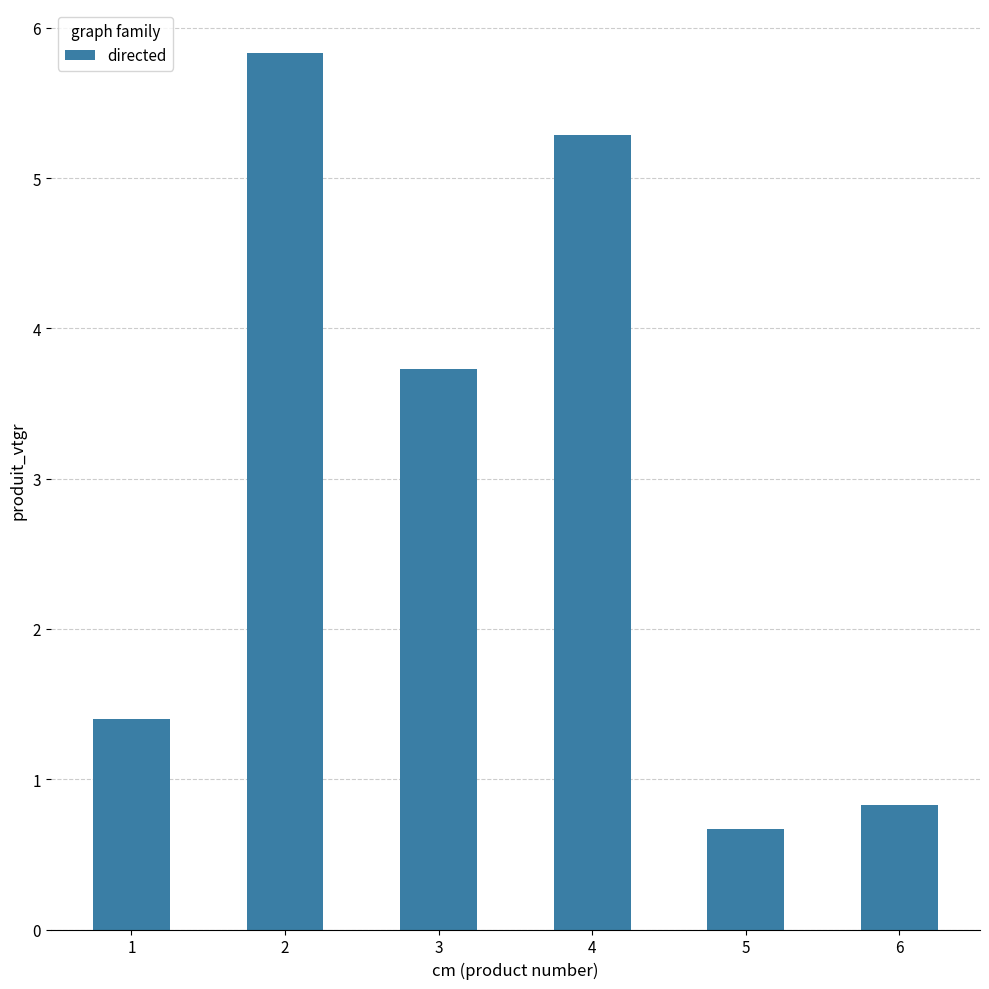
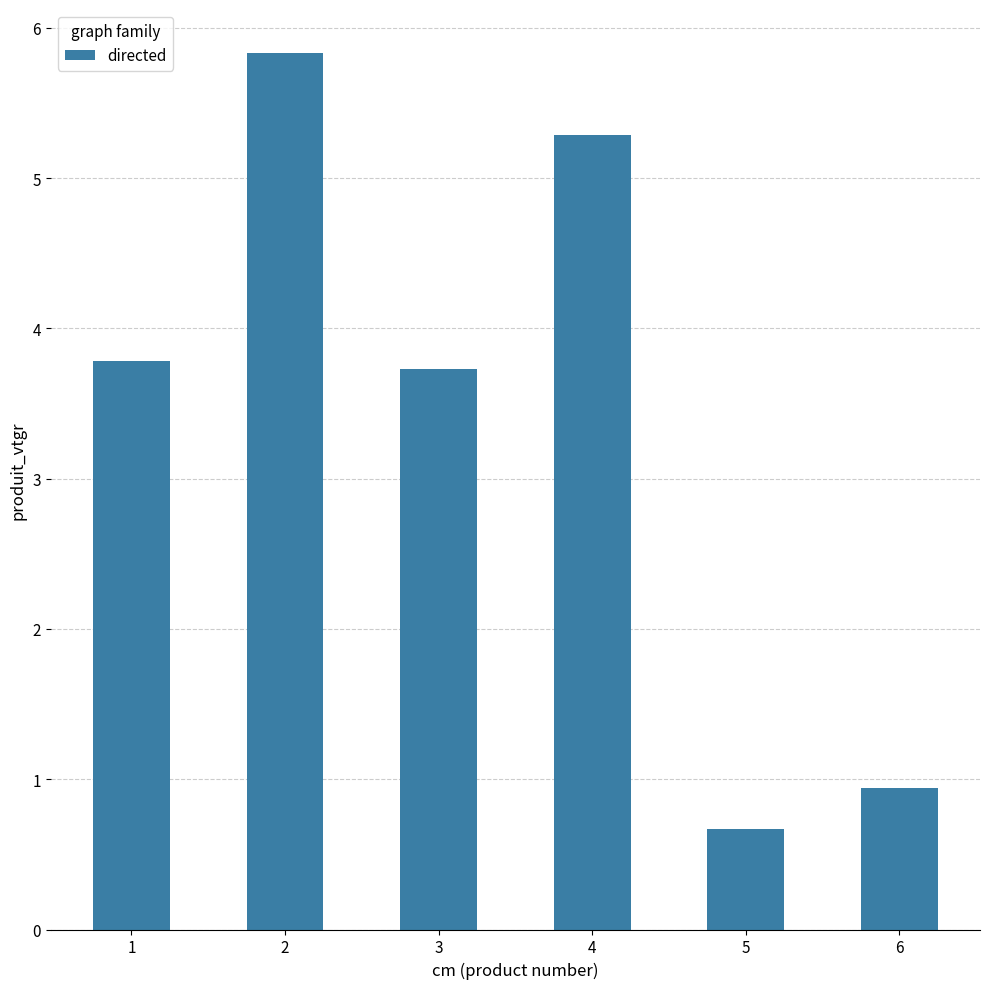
  {
-   "1": 1.40,
+   "1": 3.78,
    "2": 5.83,
    "3": 3.73,
    "4": 5.29,
    "5": 0.67,
-   "6": 0.83
+   "6": 0.94
  }
